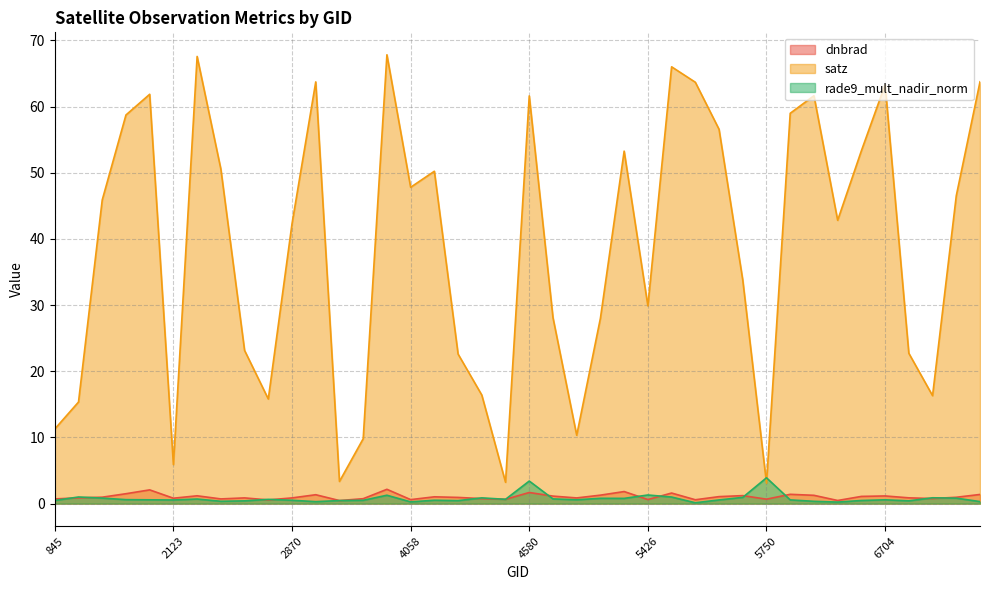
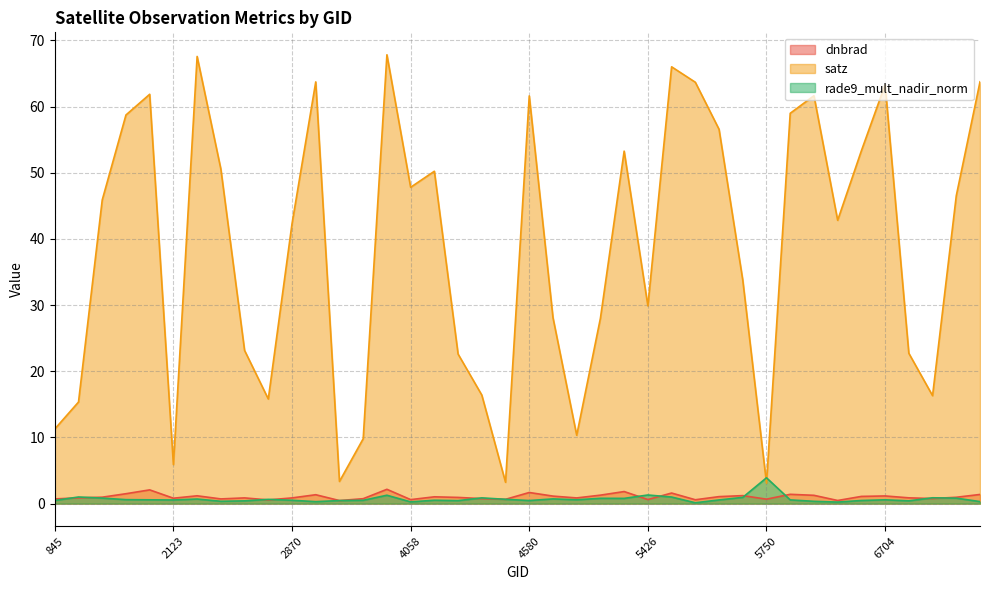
  {
    "dnbrad": {
      "4580": 2,
      "5426": 1,
      "5750": 1,
      "6704": 1
    },
    "satz": {
      "845": 11,
      "2123": 6,
      "2870": 42,
      "4058": 48,
      "4580": 62,
      "5426": 30,
      "5750": 3
    },
    "rade9_mult_nadir_norm": {
-     "4580": 3,
+     "4580": 0,
      "5426": 1,
      "5750": 4,
      "6704": 1
    }
  }
